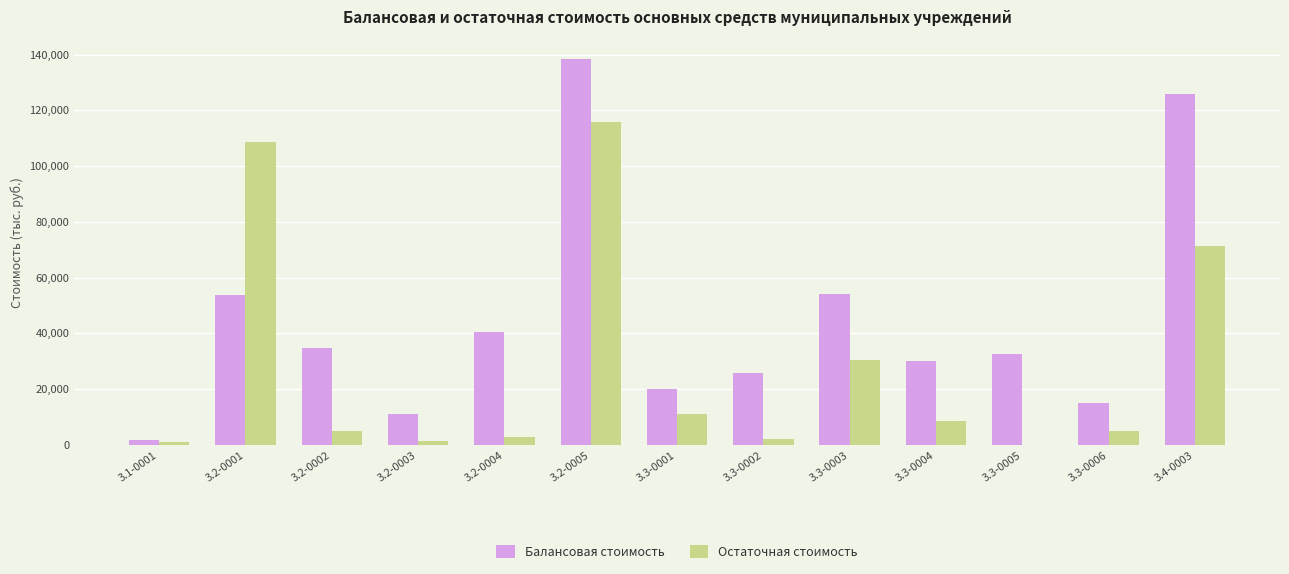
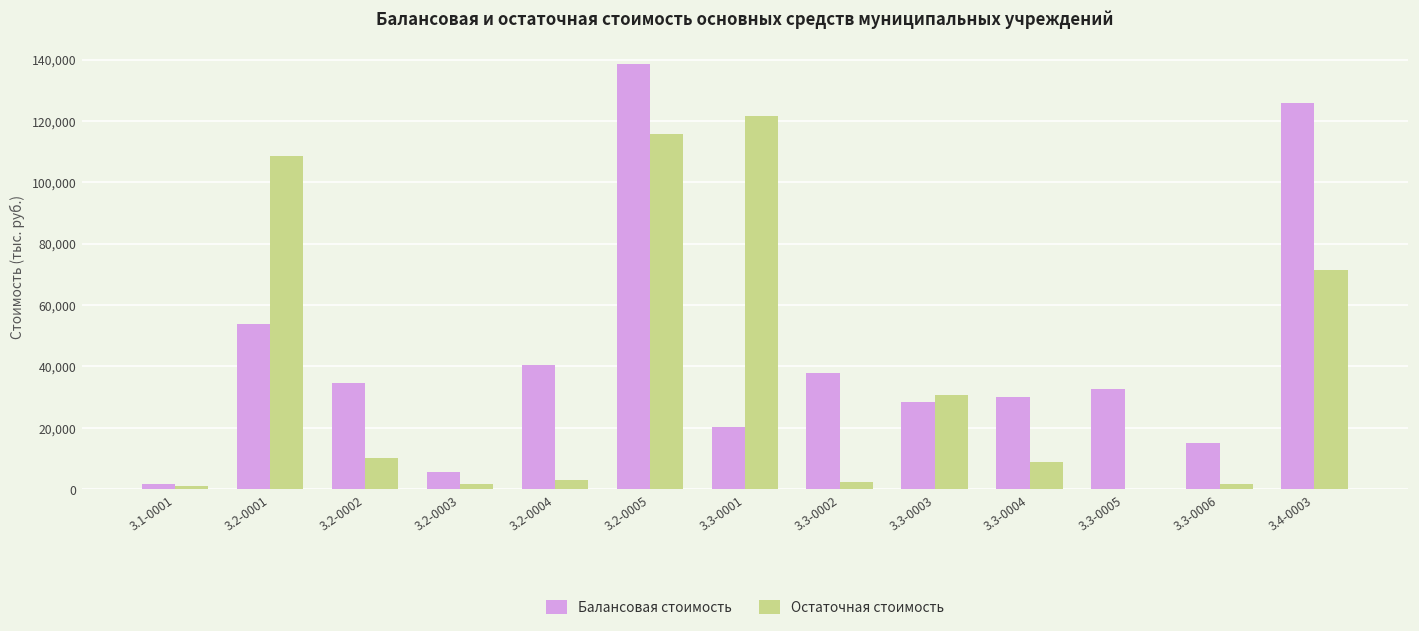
  {
    "Балансовая стоимость": {
      "3.1-0001": "2,000",
      "3.2-0001": "54,000",
      "3.2-0002": "35,000",
-     "3.2-0003": "11,000",
+     "3.2-0003": "6,000",
      "3.2-0004": "41,000",
      "3.2-0005": "138,000",
      "3.3-0001": "20,000",
-     "3.3-0002": "26,000",
-     "3.3-0003": "54,000",
+     "3.3-0002": "38,000",
+     "3.3-0003": "28,000",
      "3.3-0004": "30,000",
      "3.3-0005": "33,000",
      "3.3-0006": "15,000",
      "3.4-0003": "126,000"
    },
    "Остаточная стоимость": {
      "3.1-0001": "1,000",
      "3.2-0001": "108,000",
-     "3.2-0002": "5,000",
+     "3.2-0002": "10,000",
      "3.2-0003": "2,000",
      "3.2-0004": "3,000",
      "3.2-0005": "116,000",
-     "3.3-0001": "11,000",
+     "3.3-0001": "122,000",
      "3.3-0002": "2,000",
      "3.3-0003": "31,000",
      "3.3-0004": "9,000",
      "3.3-0005": "0",
-     "3.3-0006": "5,000",
+     "3.3-0006": "2,000",
      "3.4-0003": "71,000"
    }
  }
